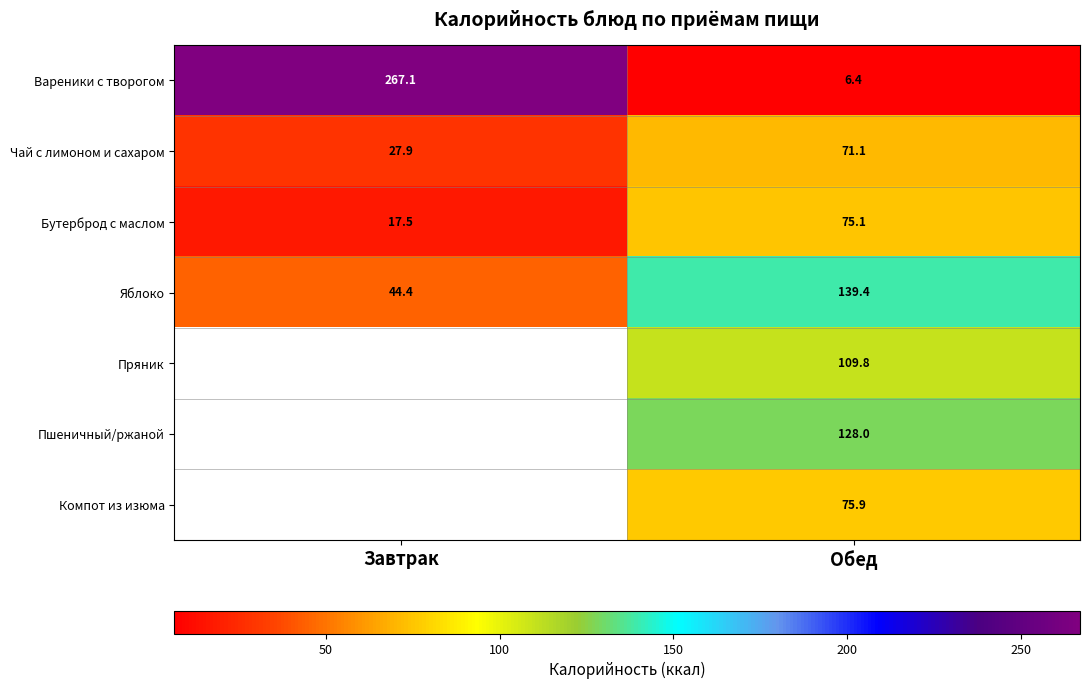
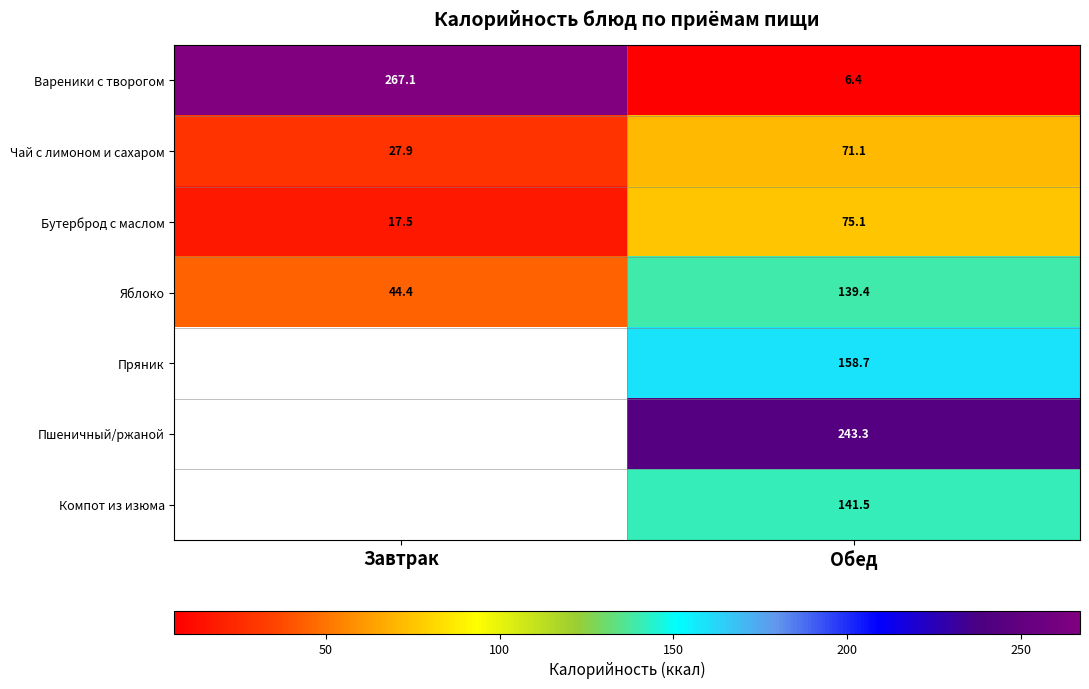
  {
    "Вареники с творогом": {
      "Завтрак": 267.1,
      "Обед": 6.4
    },
    "Чай с лимоном и сахаром": {
      "Завтрак": 27.9,
      "Обед": 71.1
    },
    "Бутерброд с маслом": {
      "Завтрак": 17.5,
      "Обед": 75.1
    },
    "Яблоко": {
      "Завтрак": 44.4,
      "Обед": 139.4
    },
    "Пряник": {
-     "Обед": 109.8
+     "Обед": 158.7
    },
    "Пшеничный/ржаной": {
-     "Обед": 128.0
+     "Обед": 243.3
    },
    "Компот из изюма": {
-     "Обед": 75.9
+     "Обед": 141.5
    }
  }
